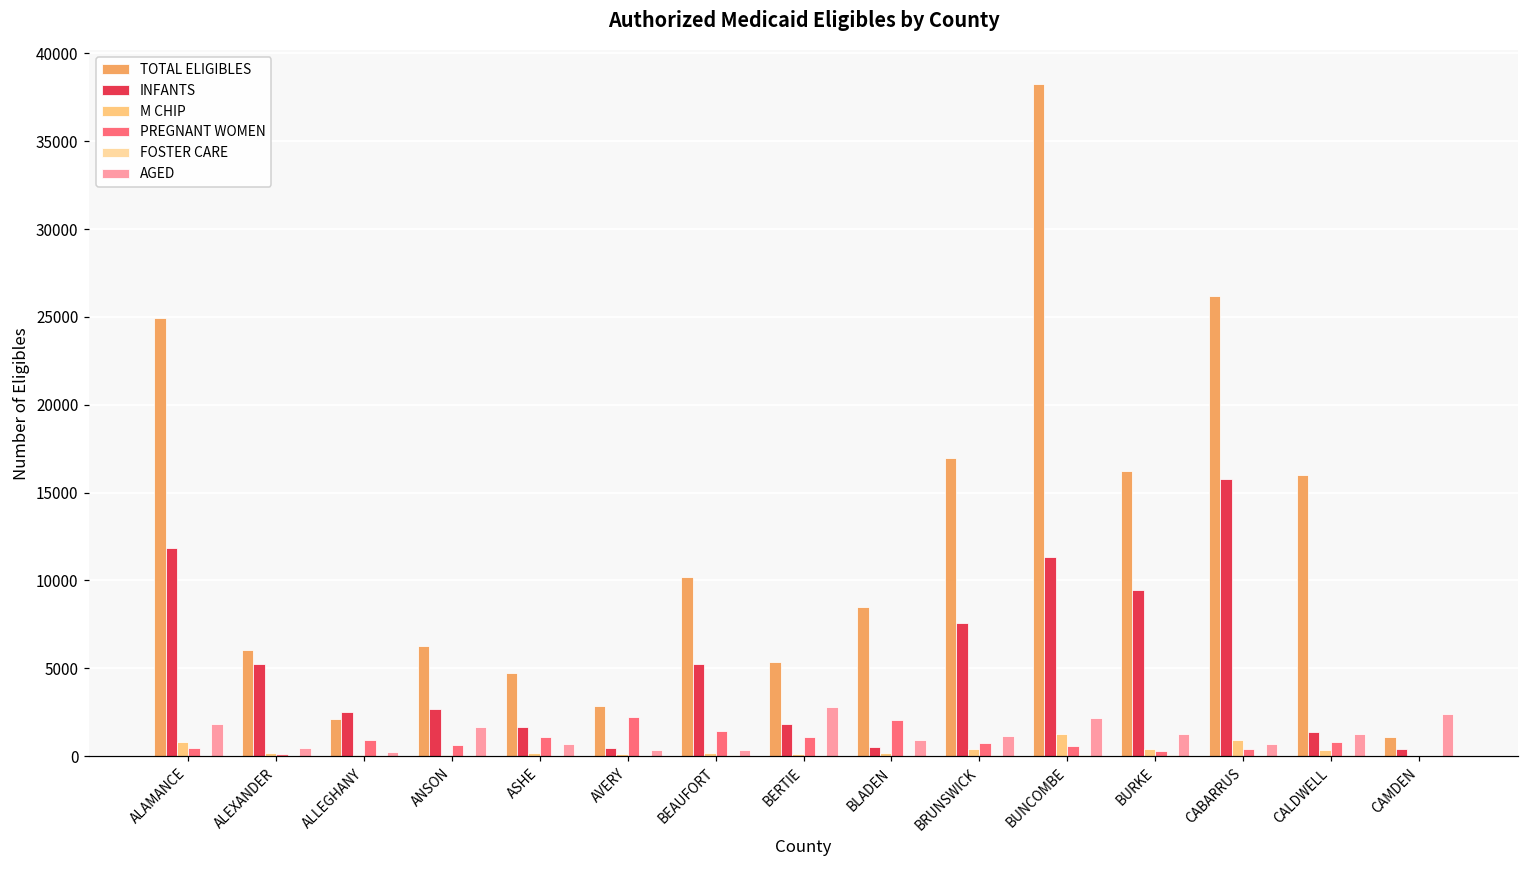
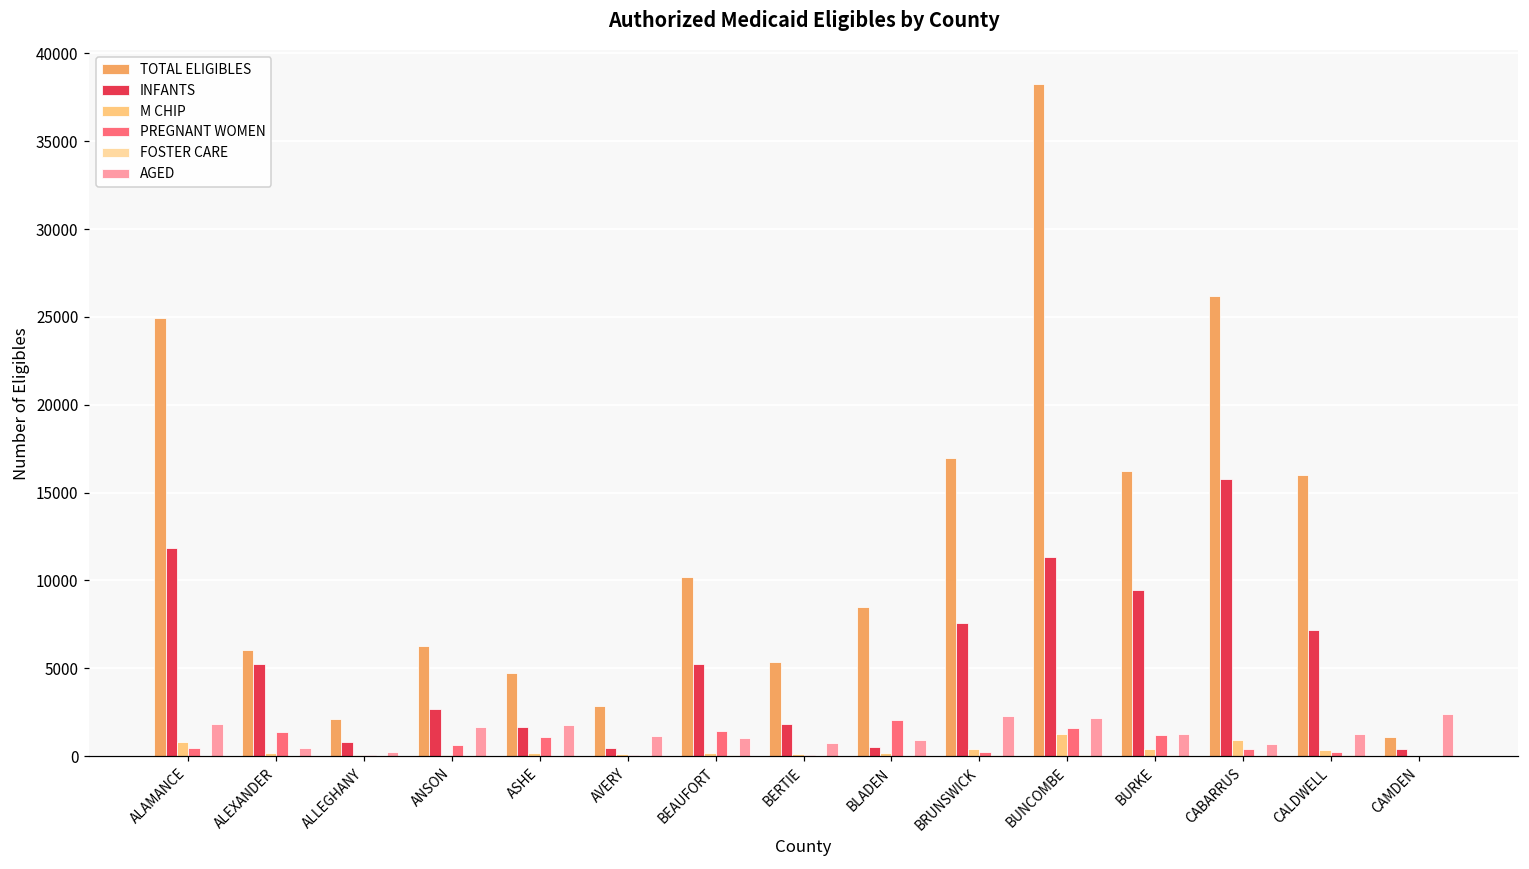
  {
    "INFANTS": {
      "ALAMANCE": 11900,
      "ALEXANDER": 5200,
-     "ALLEGHANY": 2500,
+     "ALLEGHANY": 800,
      "ANSON": 2700,
      "ASHE": 1700,
      "AVERY": 400,
      "BEAUFORT": 5200,
      "BERTIE": 1800,
      "BLADEN": 500,
      "BRUNSWICK": 7600,
      "BUNCOMBE": 11300,
      "BURKE": 9400,
      "CABARRUS": 15800,
-     "CALDWELL": 1400,
+     "CALDWELL": 7200,
      "CAMDEN": 400
    },
    "PREGNANT WOMEN": {
      "ALAMANCE": 500,
-     "ALEXANDER": 100,
-     "ALLEGHANY": 900,
+     "ALEXANDER": 1300,
+     "ALLEGHANY": 0,
      "ANSON": 600,
      "ASHE": 1100,
-     "AVERY": 2200,
+     "AVERY": 0,
      "BEAUFORT": 1500,
-     "BERTIE": 1100,
+     "BERTIE": 100,
      "BLADEN": 2000,
-     "BRUNSWICK": 800,
-     "BUNCOMBE": 600,
-     "BURKE": 300,
+     "BRUNSWICK": 200,
+     "BUNCOMBE": 1600,
+     "BURKE": 1200,
      "CABARRUS": 400,
-     "CALDWELL": 800
+     "CALDWELL": 200
    },
    "AGED": {
      "ALAMANCE": 1800,
      "ALEXANDER": 400,
      "ALLEGHANY": 200,
      "ANSON": 1700,
-     "ASHE": 700,
-     "AVERY": 400,
-     "BEAUFORT": 400,
-     "BERTIE": 2800,
+     "ASHE": 1800,
+     "AVERY": 1200,
+     "BEAUFORT": 1000,
+     "BERTIE": 700,
      "BLADEN": 900,
-     "BRUNSWICK": 1100,
+     "BRUNSWICK": 2300,
      "BUNCOMBE": 2200,
      "BURKE": 1200,
      "CABARRUS": 700,
      "CALDWELL": 1200,
      "CAMDEN": 2400
    }
  }
